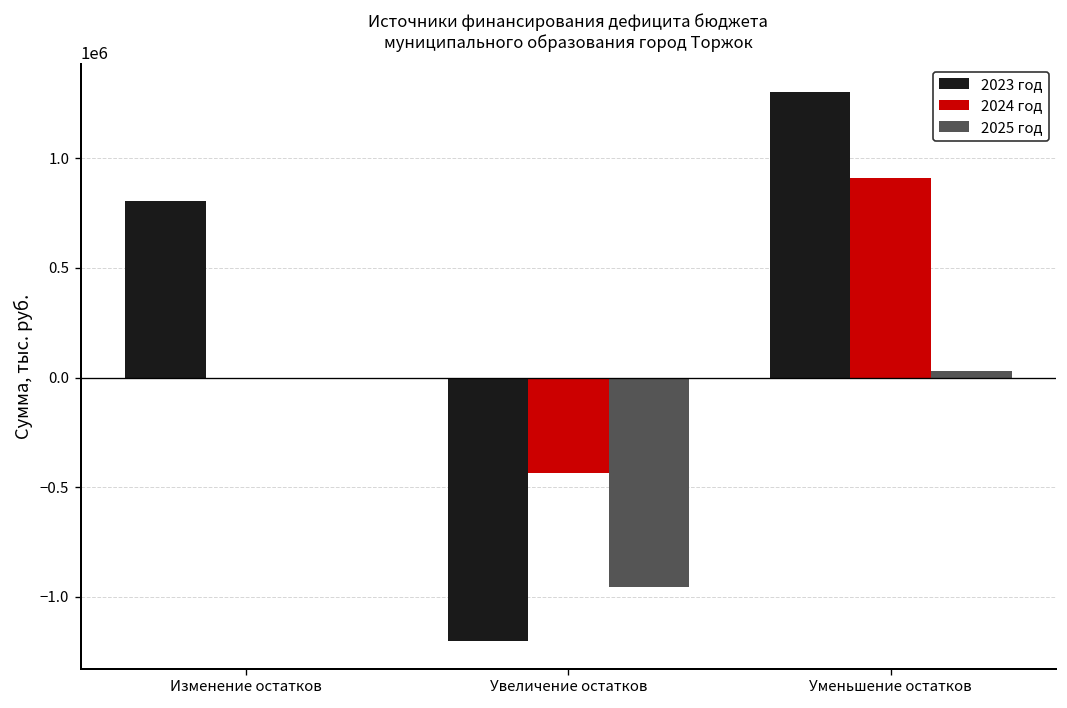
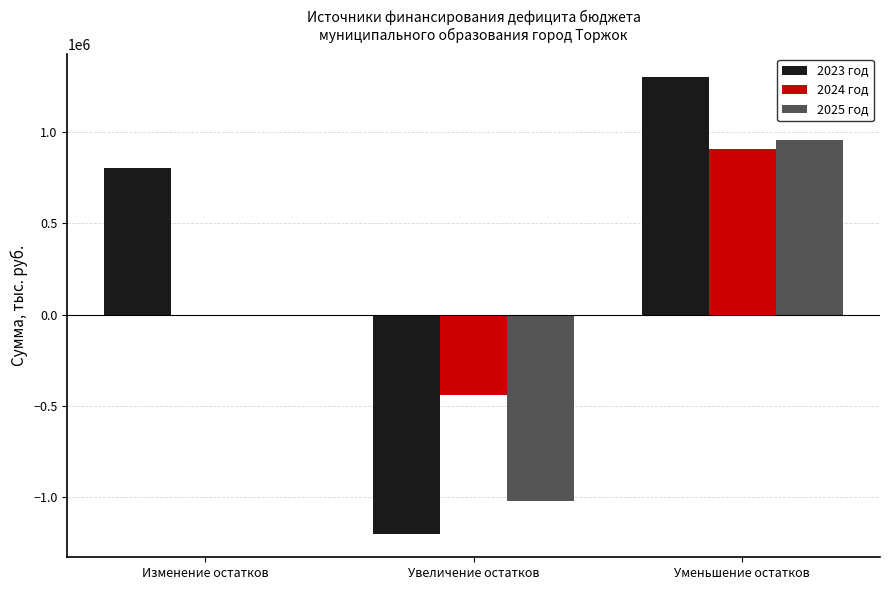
  {
    "2023 год": {
      "Изменение остатков": 800000,
      "Увеличение остатков": -1200000,
      "Уменьшение остатков": 1300000
    },
    "2024 год": {
      "Изменение остатков": 0,
      "Увеличение остатков": -440000,
      "Уменьшение остатков": 910000
    },
    "2025 год": {
      "Изменение остатков": 0,
-     "Увеличение остатков": -950000,
-     "Уменьшение остатков": 30000
+     "Увеличение остатков": -1020000,
+     "Уменьшение остатков": 950000
    }
  }
